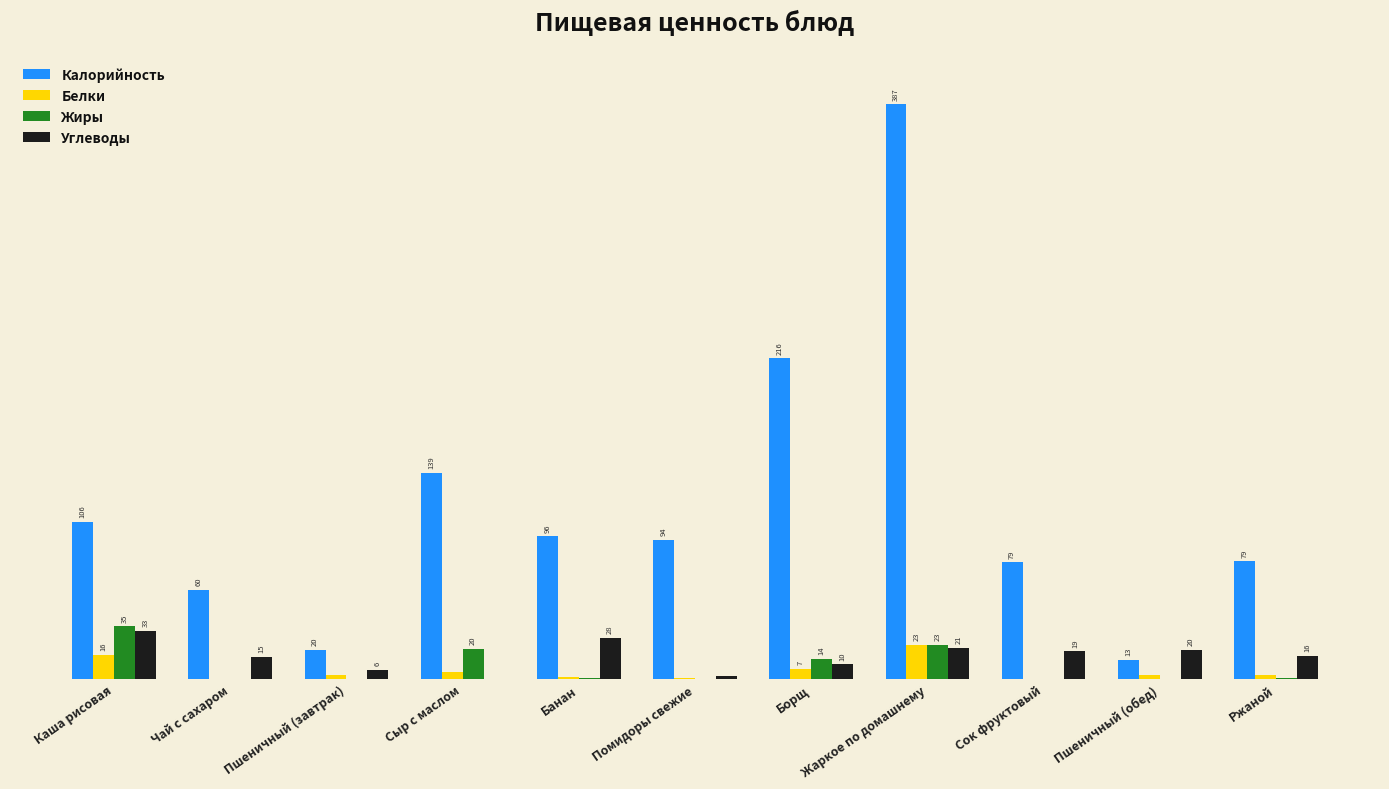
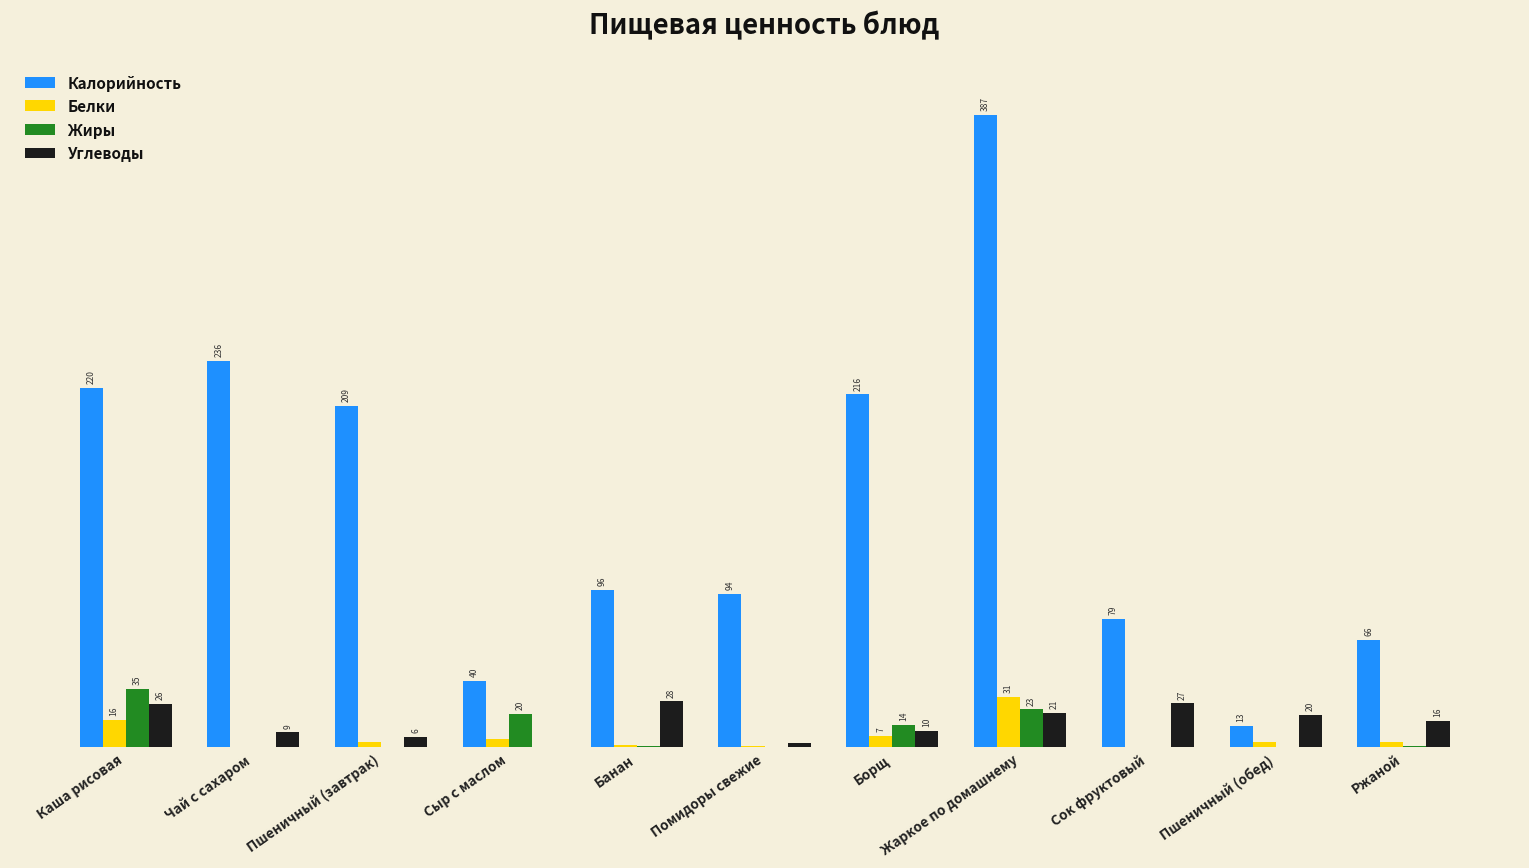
  {
    "Калорийность": {
-     "Каша рисовая": 106,
-     "Чай с сахаром": 60,
-     "Пшеничный (завтрак)": 20,
-     "Сыр с маслом": 139,
+     "Каша рисовая": 220,
+     "Чай с сахаром": 236,
+     "Пшеничный (завтрак)": 209,
+     "Сыр с маслом": 40,
      "Банан": 96,
      "Помидоры свежие": 94,
      "Борщ": 216,
      "Жаркое по домашнему": 387,
      "Сок фруктовый": 79,
      "Пшеничный (обед)": 13,
-     "Ржаной": 79
+     "Ржаной": 66
    },
    "Белки": {
      "Каша рисовая": 16,
      "Борщ": 7,
-     "Жаркое по домашнему": 23
+     "Жаркое по домашнему": 31
    },
    "Жиры": {
      "Каша рисовая": 35,
      "Сыр с маслом": 20,
      "Борщ": 14,
      "Жаркое по домашнему": 23
    },
    "Углеводы": {
-     "Каша рисовая": 33,
-     "Чай с сахаром": 15,
+     "Каша рисовая": 26,
+     "Чай с сахаром": 9,
      "Пшеничный (завтрак)": 6,
      "Банан": 28,
      "Борщ": 10,
      "Жаркое по домашнему": 21,
-     "Сок фруктовый": 19,
+     "Сок фруктовый": 27,
      "Пшеничный (обед)": 20,
      "Ржаной": 16
    }
  }
